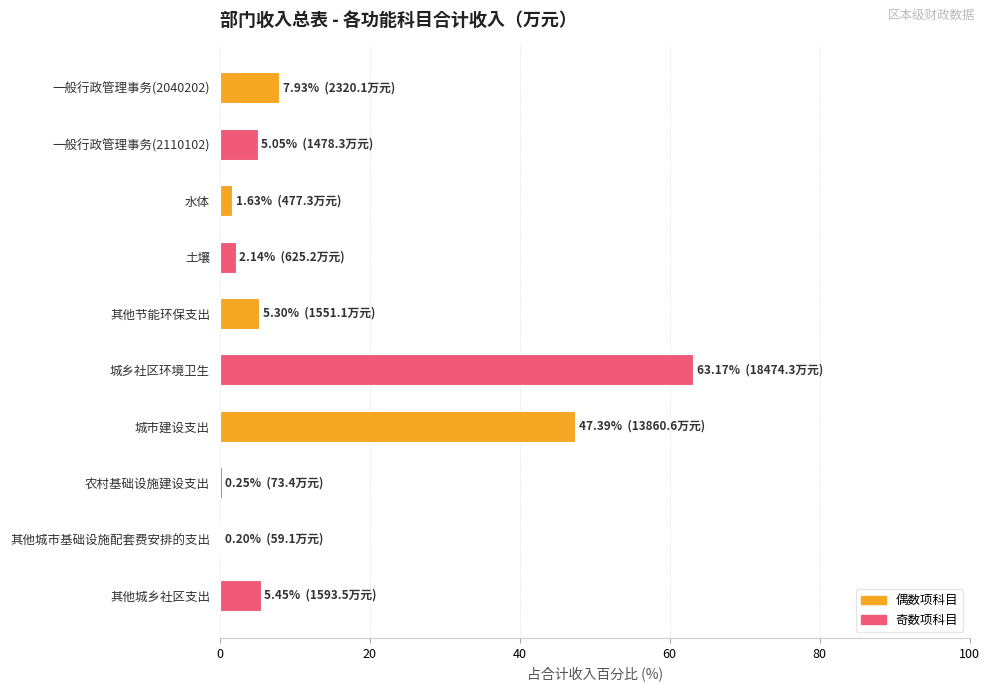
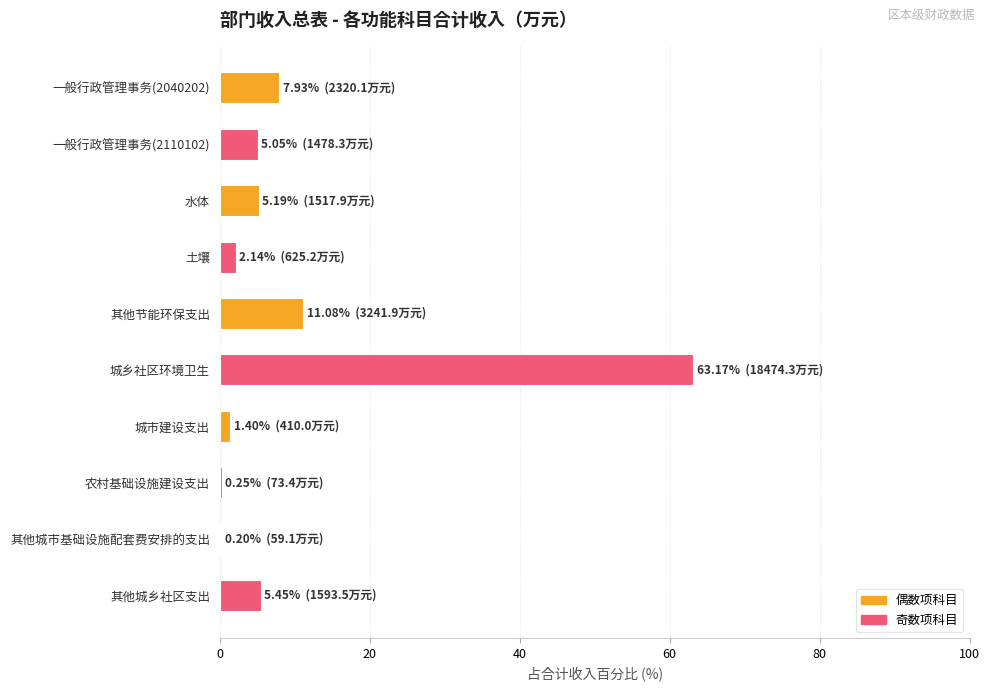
  {
    "一般行政管理事务(2040202)": "7.93%",
    "一般行政管理事务(2110102)": "5.05%",
-   "水体": "1.63% (477.3万元)",
+   "水体": "5.19% (1517.9万元)",
    "土壤": "2.14%",
-   "其他节能环保支出": "5.30% (1551.1万元)",
+   "其他节能环保支出": "11.08% (3241.9万元)",
    "城乡社区环境卫生": "63.17%",
-   "城市建设支出": "47.39% (13860.6万元)",
+   "城市建设支出": "1.40% (410.0万元)",
    "农村基础设施建设支出": "0.25%",
    "其他城市基础设施配套费安排的支出": "0.20%",
    "其他城乡社区支出": "5.45%"
  }
